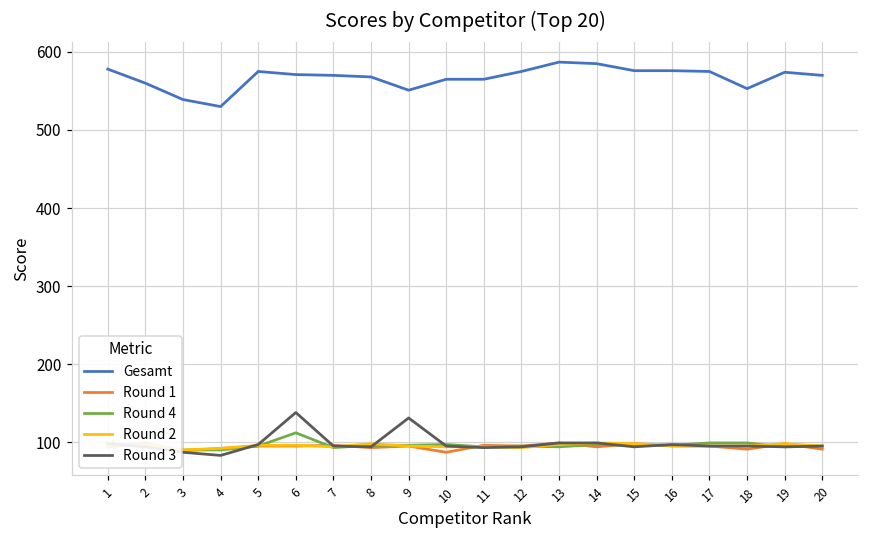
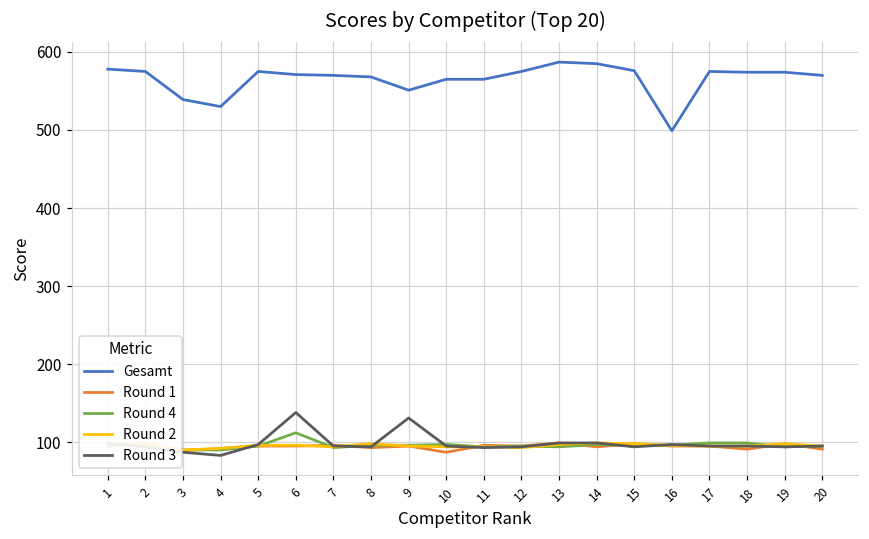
  {
    "Gesamt": {
      "1": 580,
-     "2": 560,
+     "2": 580,
      "3": 540,
      "4": 530,
      "5": 580,
      "6": 570,
      "7": 570,
      "8": 570,
      "9": 550,
      "10": 570,
      "11": 570,
      "12": 580,
      "13": 590,
      "14": 590,
      "15": 580,
-     "16": 580,
+     "16": 500,
      "17": 580,
-     "18": 550,
+     "18": 570,
      "19": 570,
      "20": 570
    },
    "Round 1": {
      "10": 90,
      "18": 90,
      "20": 90
    },
    "Round 4": {
      "6": 110,
      "17": 100,
      "18": 100
    },
    "Round 3": {
      "4": 80,
      "6": 140,
      "9": 130
    }
  }
